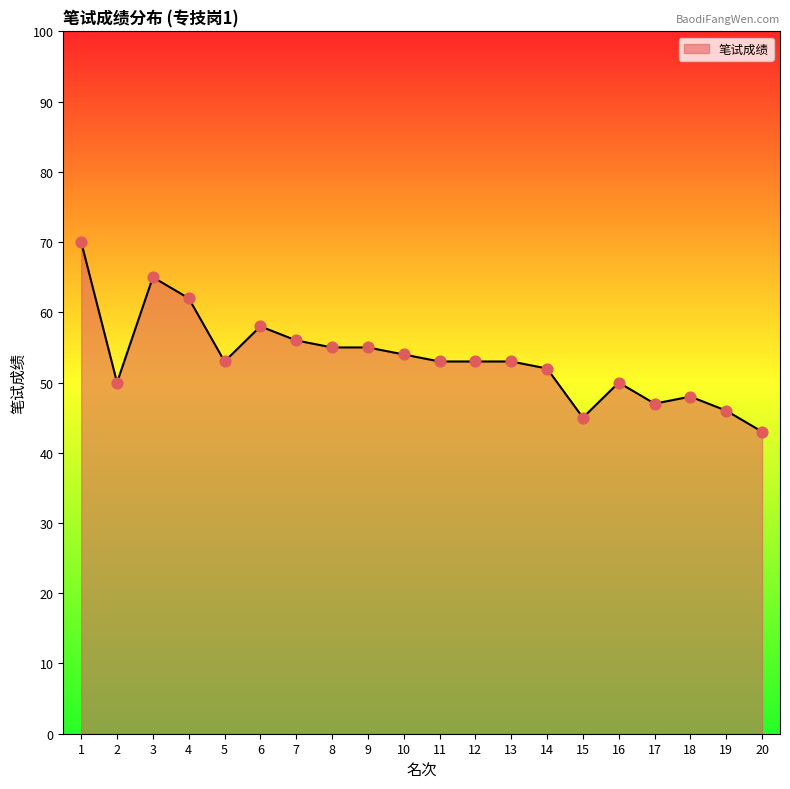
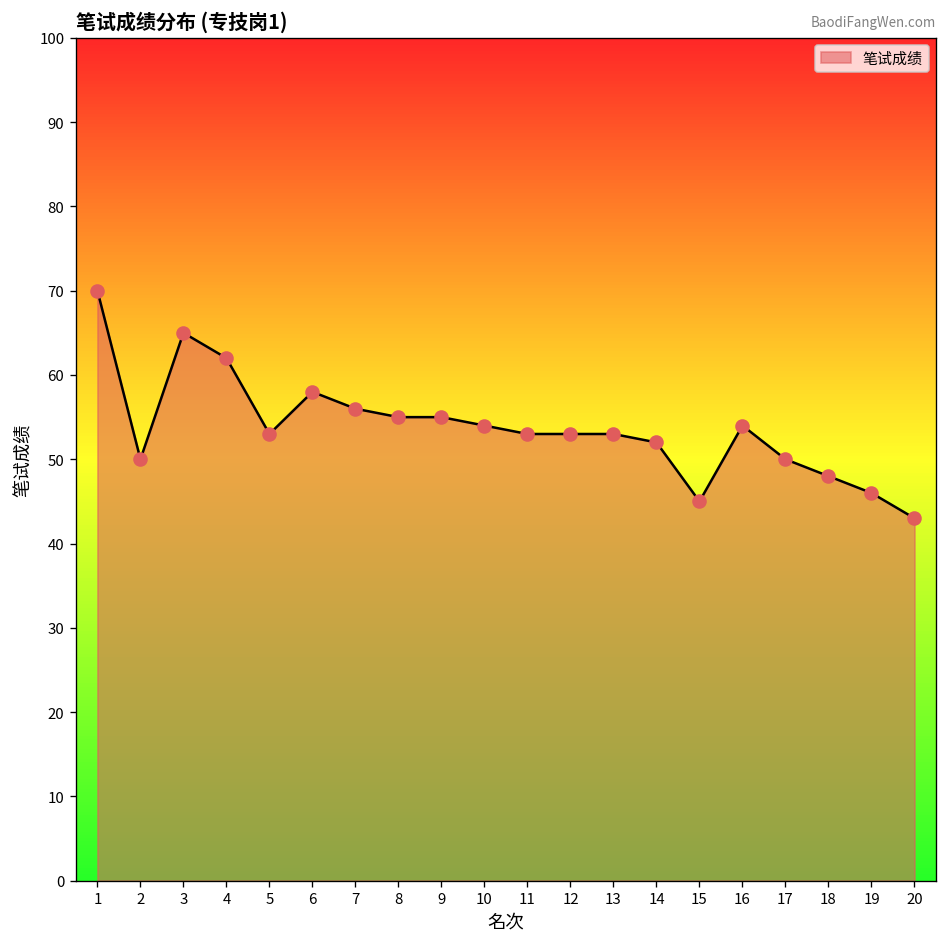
  {
    "1": 70,
    "2": 50,
    "3": 65,
    "4": 62,
    "5": 53,
    "6": 58,
    "7": 56,
    "8": 55,
    "9": 55,
    "10": 54,
    "11": 53,
    "12": 53,
    "13": 53,
    "14": 52,
    "15": 45,
-   "16": 50,
-   "17": 47,
+   "16": 54,
+   "17": 50,
    "18": 48,
    "19": 46,
    "20": 43
  }
